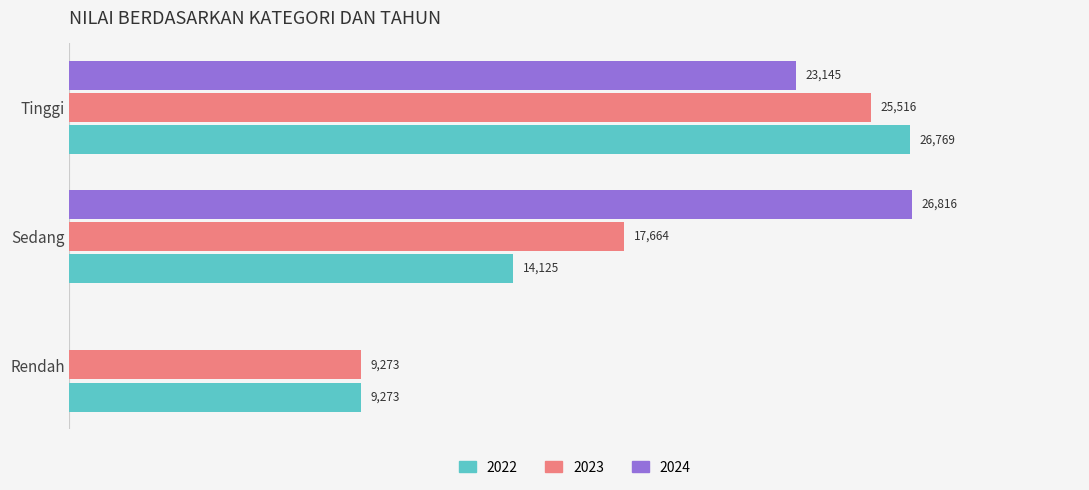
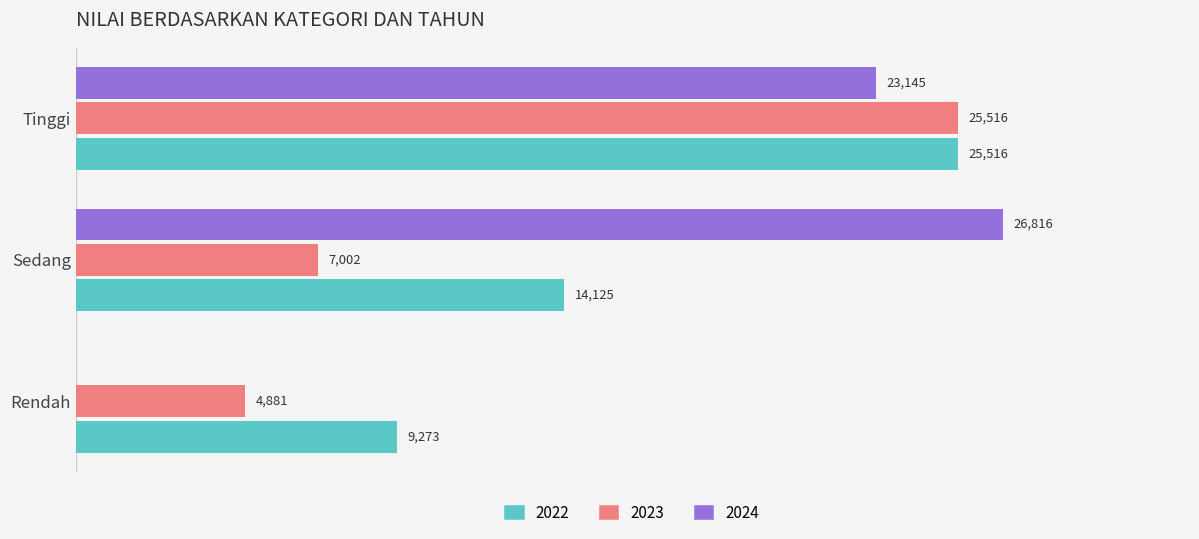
  {
    "2022": {
-     "Tinggi": "26,769",
+     "Tinggi": "25,516",
      "Sedang": "14,125",
      "Rendah": "9,273"
    },
    "2023": {
      "Tinggi": "25,516",
-     "Sedang": "17,664",
-     "Rendah": "9,273"
+     "Sedang": "7,002",
+     "Rendah": "4,881"
    },
    "2024": {
      "Tinggi": "23,145",
      "Sedang": "26,816"
    }
  }
